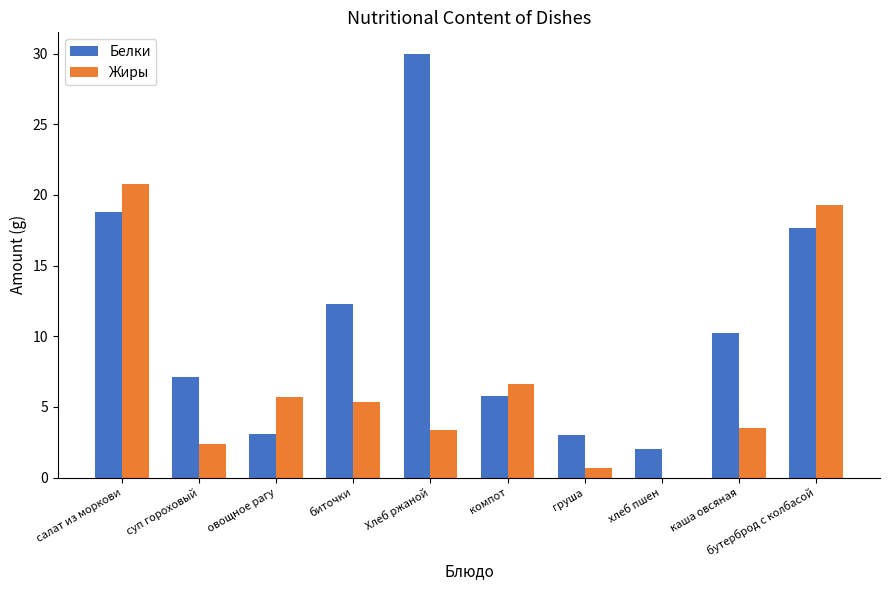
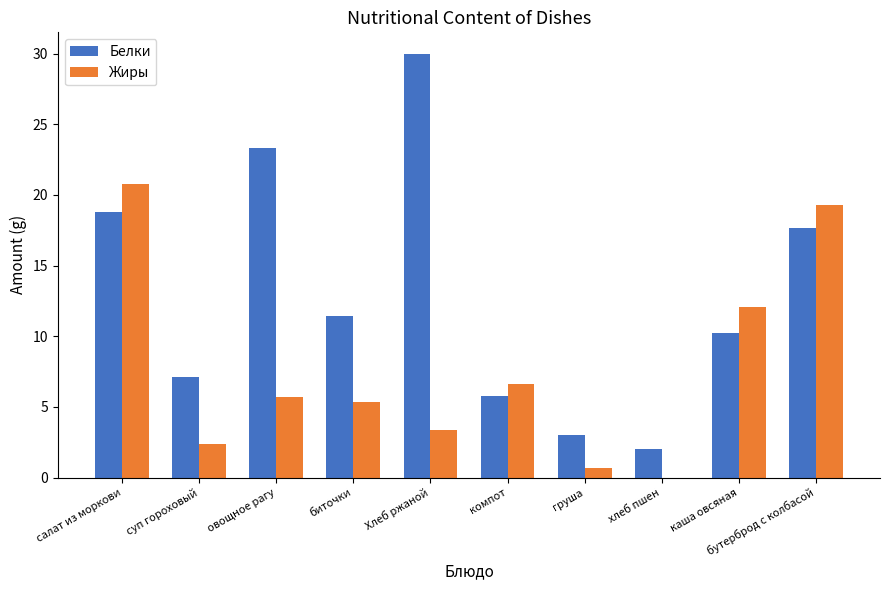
  {
    "Белки": {
      "салат из моркови": 18.8,
      "суп гороховый": 7.1,
-     "овощное рагу": 3.1,
-     "биточки": 12.3,
+     "овощное рагу": 23.3,
+     "биточки": 11.5,
      "Хлеб ржаной": 30.0,
      "компот": 5.8,
      "груша": 3.0,
      "хлеб пшен": 2.0,
      "каша овсяная": 10.2,
      "бутерброд с колбасой": 17.6
    },
    "Жиры": {
      "салат из моркови": 20.8,
      "суп гороховый": 2.4,
      "овощное рагу": 5.7,
      "биточки": 5.3,
      "Хлеб ржаной": 3.4,
      "компот": 6.6,
      "груша": 0.7,
      "хлеб пшен": 0.0,
-     "каша овсяная": 3.5,
+     "каша овсяная": 12.1,
      "бутерброд с колбасой": 19.3
    }
  }
